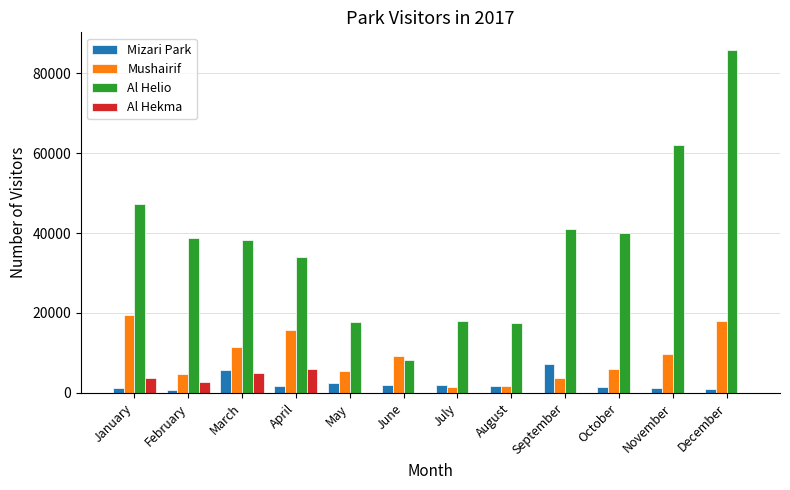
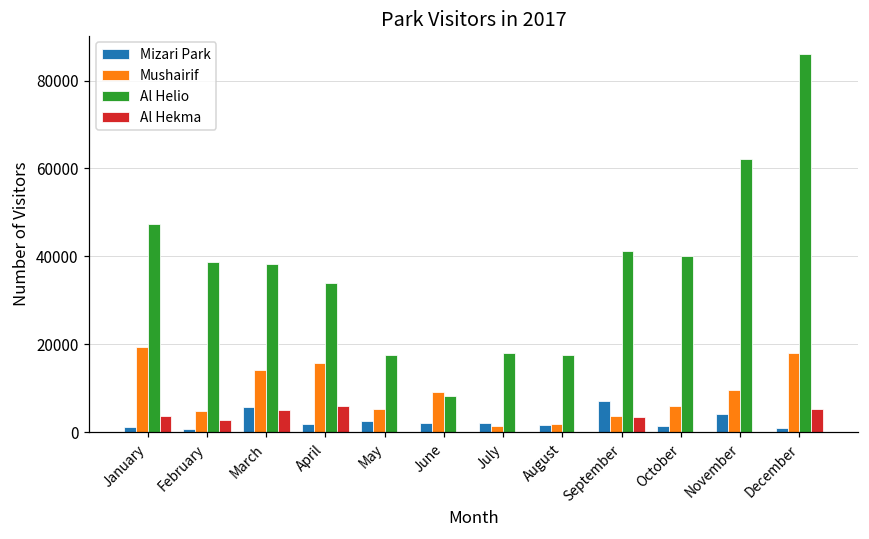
  {
    "Mizari Park": {
      "January": 1000,
      "February": 1000,
      "March": 6000,
      "April": 2000,
      "May": 2000,
      "June": 2000,
      "July": 2000,
      "August": 2000,
      "September": 7000,
      "October": 1000,
-     "November": 1000,
+     "November": 4000,
      "December": 1000
    },
    "Mushairif": {
      "January": 19000,
      "February": 5000,
-     "March": 11000,
+     "March": 14000,
      "April": 16000,
      "May": 5000,
      "June": 9000,
      "July": 1000,
      "August": 2000,
      "September": 4000,
      "October": 6000,
      "November": 10000,
      "December": 18000
    },
    "Al Helio": {
      "January": 47000,
      "February": 39000,
      "March": 38000,
      "April": 34000,
      "May": 18000,
      "June": 8000,
      "July": 18000,
      "August": 18000,
      "September": 41000,
      "October": 40000,
      "November": 62000,
      "December": 86000
    },
    "Al Hekma": {
      "January": 4000,
      "February": 3000,
      "March": 5000,
      "April": 6000,
      "May": 0,
      "June": 0,
      "July": 0,
      "August": 0,
-     "September": 0,
+     "September": 4000,
      "October": 0,
      "November": 0,
-     "December": 0
+     "December": 5000
    }
  }
